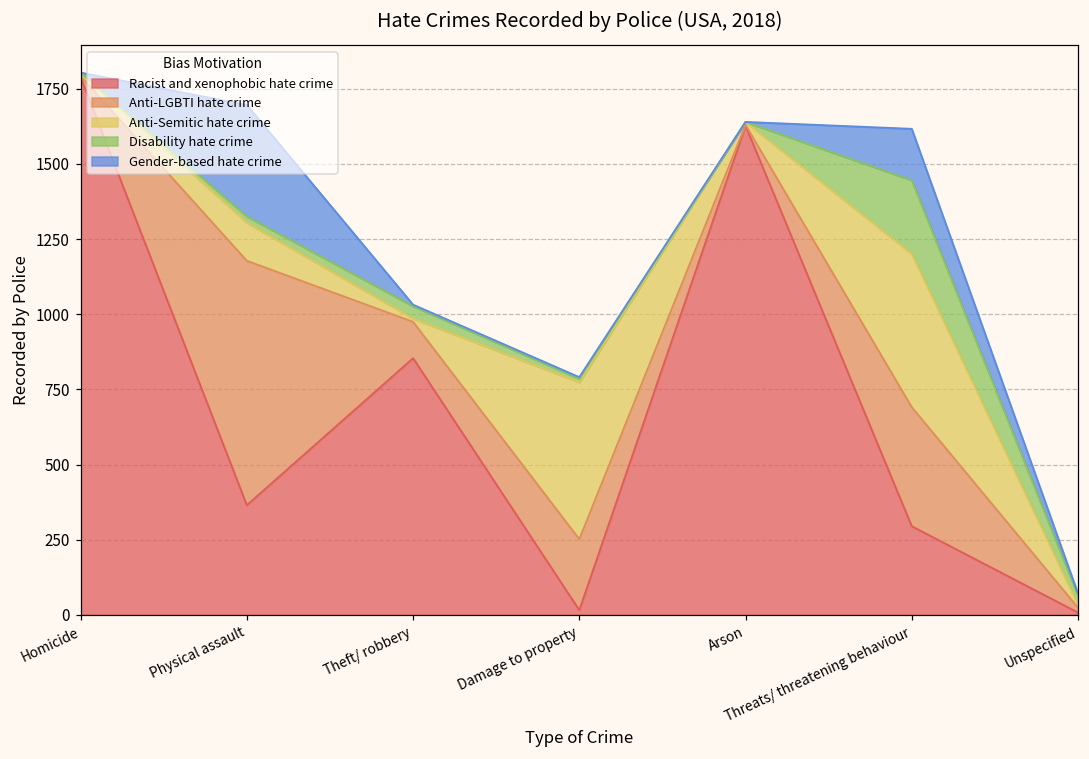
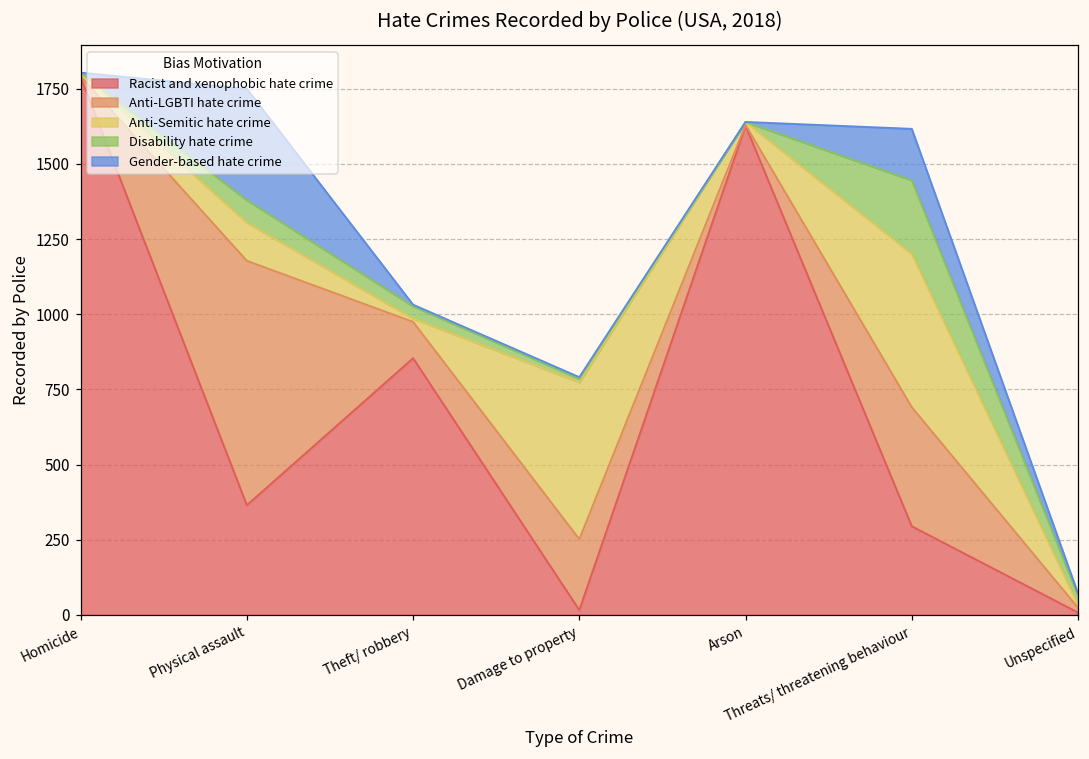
  {
    "Anti-Semitic hate crime": {
      "Physical assault": 130,
      "Theft/ robbery": 10,
      "Damage to property": 520,
      "Threats/ threatening behaviour": 510,
      "Unspecified": 10
    },
    "Disability hate crime": {
-     "Physical assault": 20,
+     "Physical assault": 80,
      "Threats/ threatening behaviour": 250
    },
    "Gender-based hate crime": {
      "Threats/ threatening behaviour": 170
    }
  }
